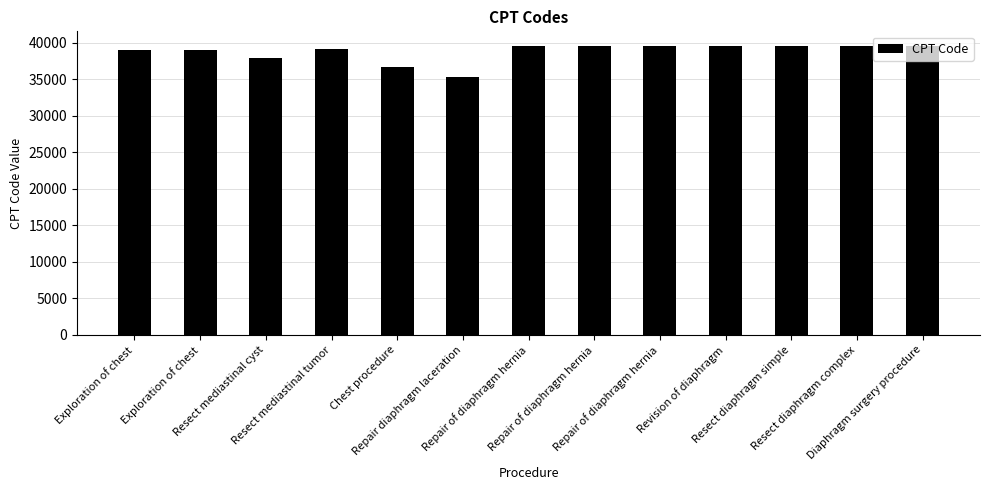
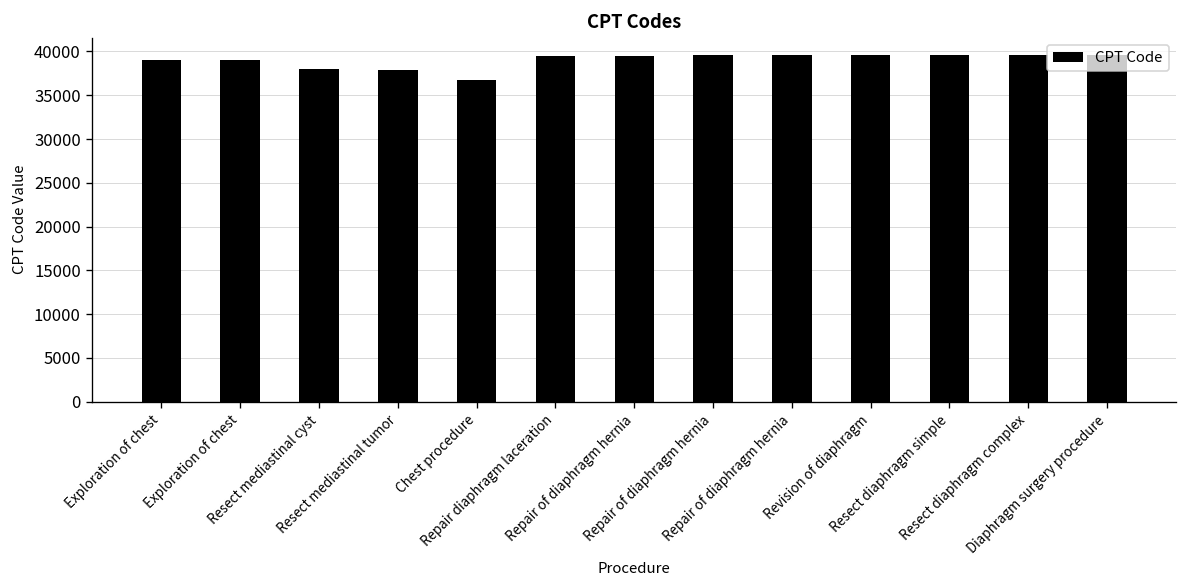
  {
    "Resect mediastinal cyst": 38000,
-   "Resect mediastinal tumor": 39000,
+   "Resect mediastinal tumor": 38000,
    "Chest procedure": 37000,
-   "Repair diaphragm laceration": 35000,
+   "Repair diaphragm laceration": 40000,
    "Revision of diaphragm": 40000,
    "Resect diaphragm simple": 40000,
    "Resect diaphragm complex": 40000
  }
